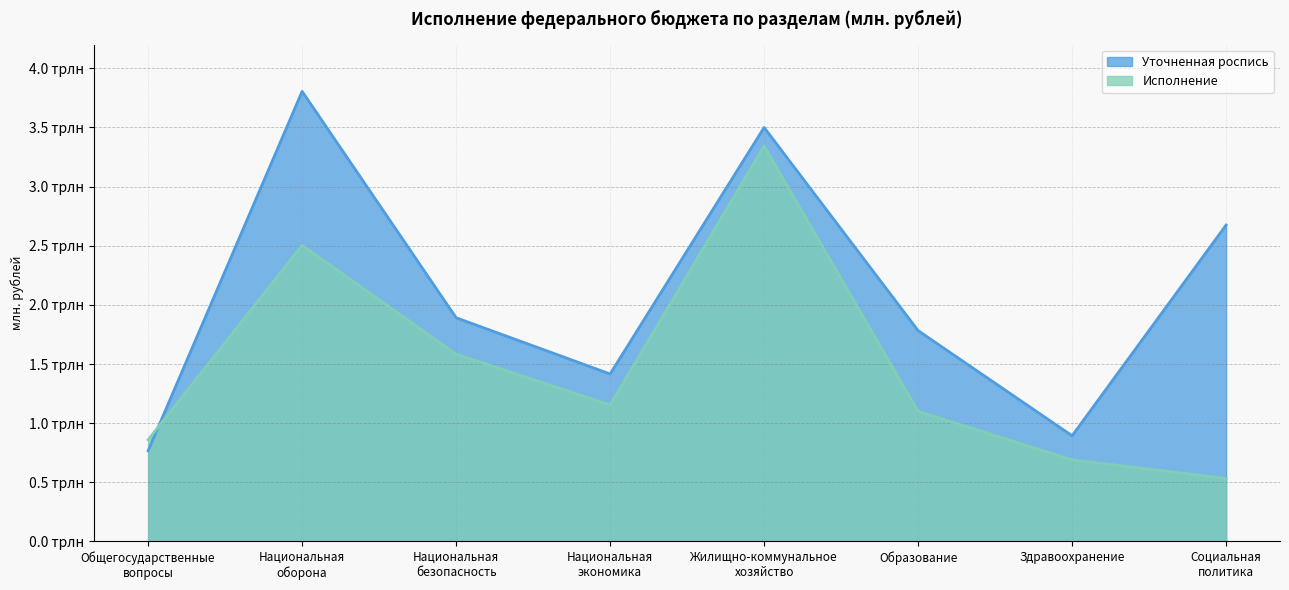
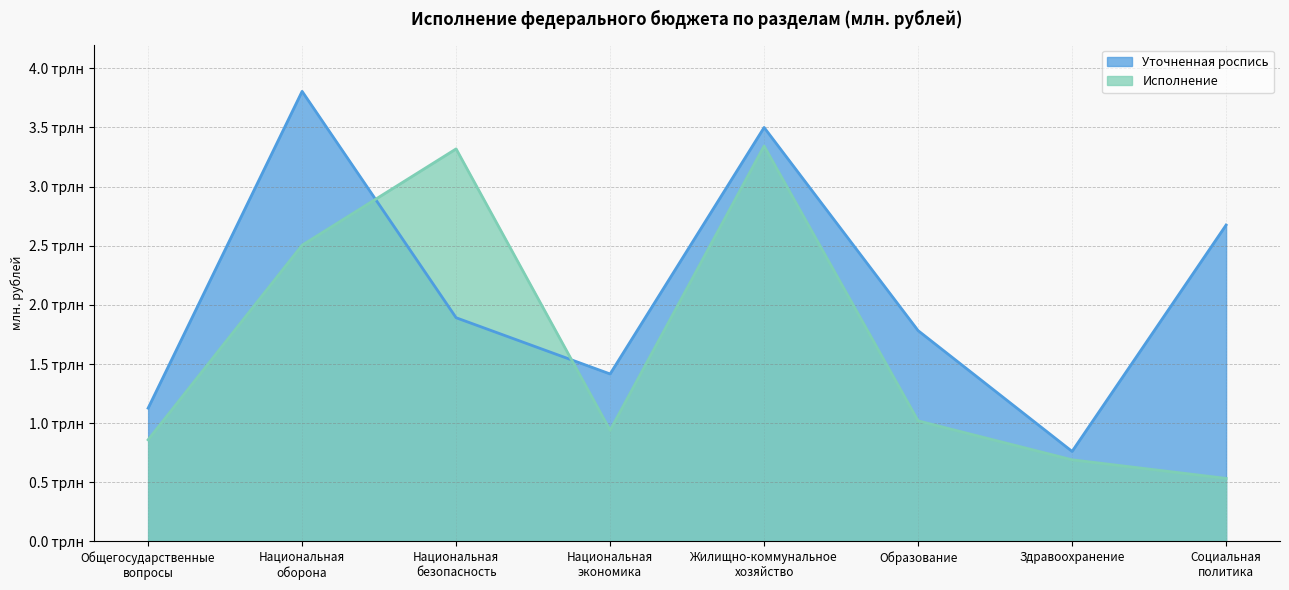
  {
    "Уточненная роспись": {
-     "Общегосударственные вопросы": "0.77 трлн",
+     "Общегосударственные вопросы": "1.13 трлн",
      "Национальная оборона": "3.80 трлн",
      "Национальная безопасность": "1.89 трлн",
      "Национальная экономика": "1.42 трлн",
      "Жилищно-коммунальное хозяйство": "3.50 трлн",
      "Образование": "1.78 трлн",
-     "Здравоохранение": "0.89 трлн",
+     "Здравоохранение": "0.76 трлн",
      "Социальная политика": "2.67 трлн"
    },
    "Исполнение": {
      "Общегосударственные вопросы": "0.86 трлн",
      "Национальная оборона": "2.50 трлн",
-     "Национальная безопасность": "1.58 трлн",
-     "Национальная экономика": "1.15 трлн",
+     "Национальная безопасность": "3.32 трлн",
+     "Национальная экономика": "0.94 трлн",
      "Жилищно-коммунальное хозяйство": "3.34 трлн",
-     "Образование": "1.10 трлн",
+     "Образование": "1.02 трлн",
      "Здравоохранение": "0.69 трлн",
      "Социальная политика": "0.53 трлн"
    }
  }
